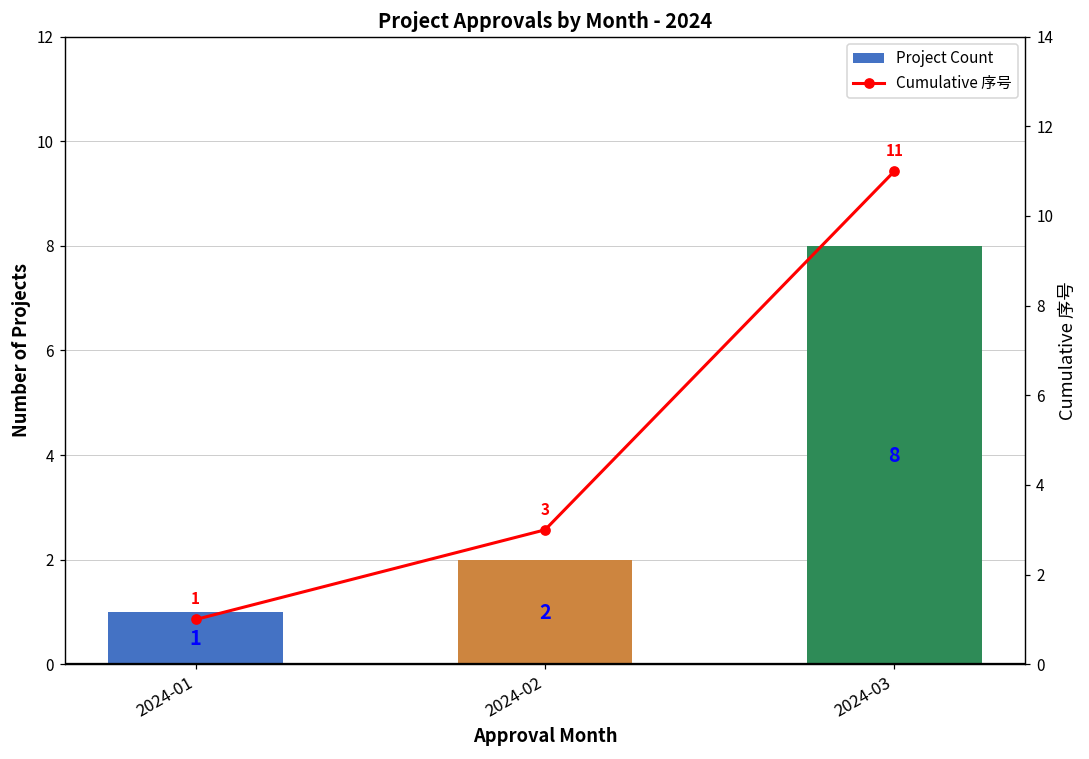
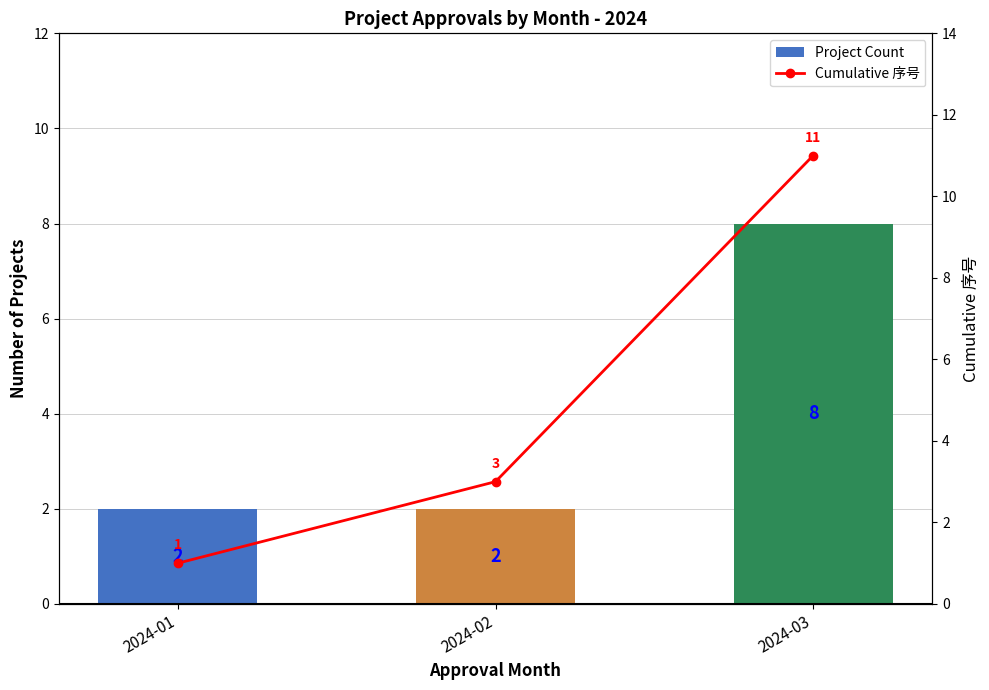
  {
    "Project Count": {
-     "2024-01": 1,
+     "2024-01": 2,
      "2024-02": 2,
      "2024-03": 8
    },
    "Cumulative 序号": {
      "2024-02": 3,
      "2024-03": 11
    }
  }
